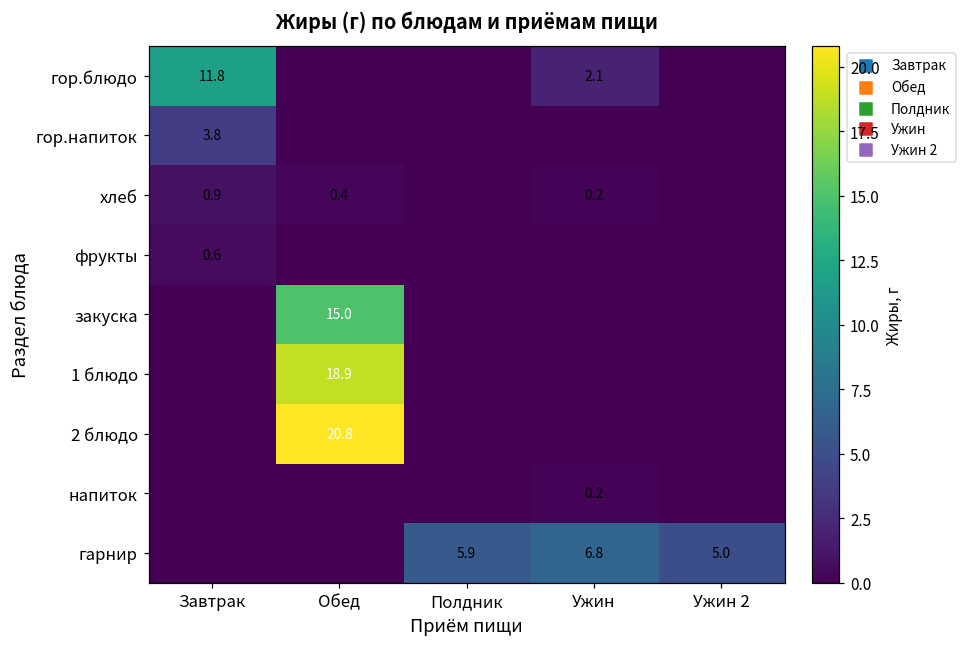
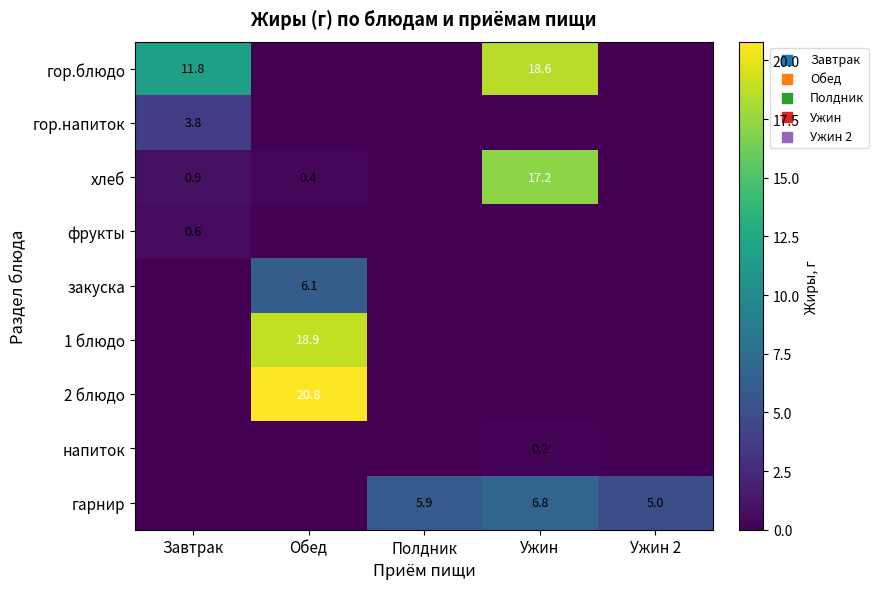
  {
    "гор.блюдо": {
      "Завтрак": 11.8,
-     "Ужин": 2.1
+     "Ужин": 18.6
    },
    "гор.напиток": {
      "Завтрак": 3.8
    },
    "хлеб": {
      "Завтрак": 0.9,
      "Обед": 0.4,
-     "Ужин": 0.2
+     "Ужин": 17.2
    },
    "фрукты": {
      "Завтрак": 0.6
    },
    "закуска": {
-     "Обед": 15.0
+     "Обед": 6.1
    },
    "1 блюдо": {
      "Обед": 18.9
    },
    "2 блюдо": {
      "Обед": 20.8
    },
    "напиток": {
      "Ужин": 0.2
    },
    "гарнир": {
      "Полдник": 5.9,
      "Ужин": 6.8,
      "Ужин 2": 5.0
    }
  }
